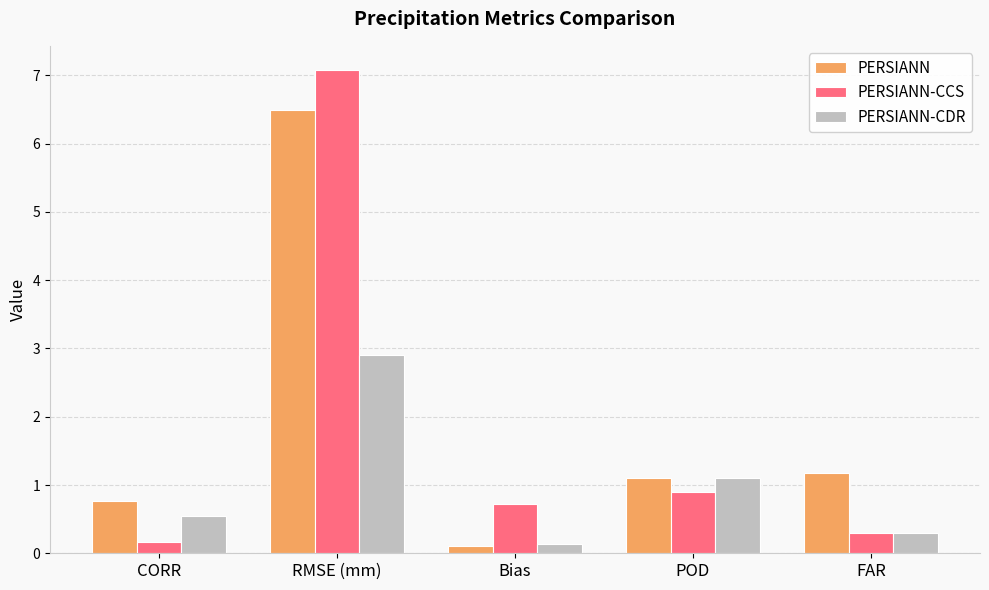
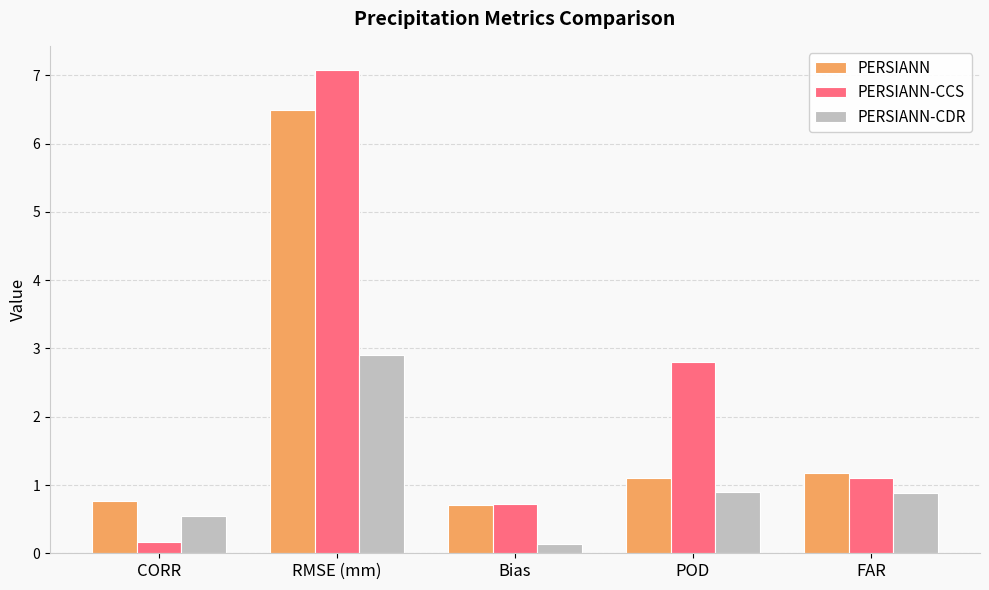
  {
    "PERSIANN": {
      "CORR": 0.8,
      "RMSE (mm)": 6.5,
-     "Bias": 0.1,
+     "Bias": 0.7,
      "POD": 1.1,
      "FAR": 1.2
    },
    "PERSIANN-CCS": {
      "CORR": 0.2,
      "RMSE (mm)": 7.1,
      "Bias": 0.7,
-     "POD": 0.9,
-     "FAR": 0.3
+     "POD": 2.8,
+     "FAR": 1.1
    },
    "PERSIANN-CDR": {
      "CORR": 0.6,
      "RMSE (mm)": 2.9,
      "Bias": 0.1,
-     "POD": 1.1,
-     "FAR": 0.3
+     "POD": 0.9,
+     "FAR": 0.9
    }
  }
